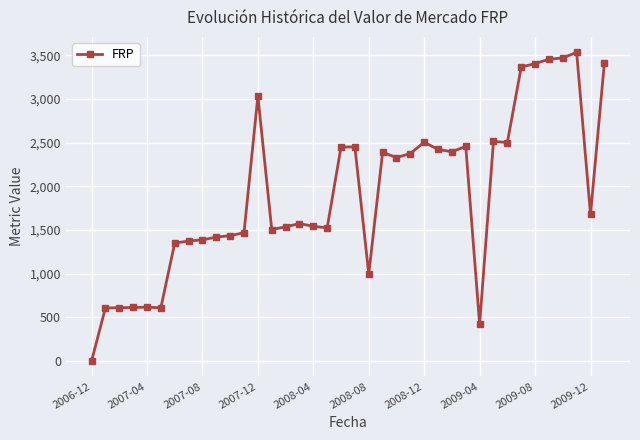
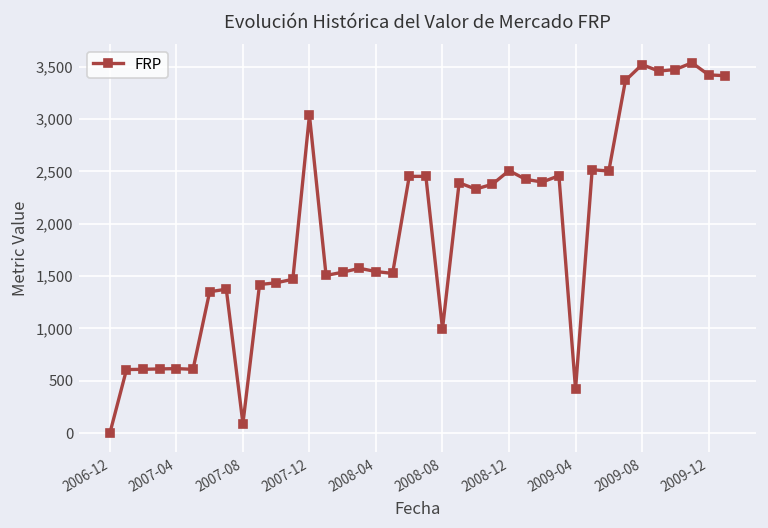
  {
    "2006-12": "0",
    "2007-04": "600",
-   "2007-08": "1,400",
+   "2007-08": "100",
    "2007-12": "3,000",
    "2008-04": "1,500",
    "2008-08": "1,000",
    "2008-12": "2,500",
    "2009-04": "400",
-   "2009-08": "3,400",
-   "2009-12": "1,700"
+   "2009-08": "3,500",
+   "2009-12": "3,400"
  }
